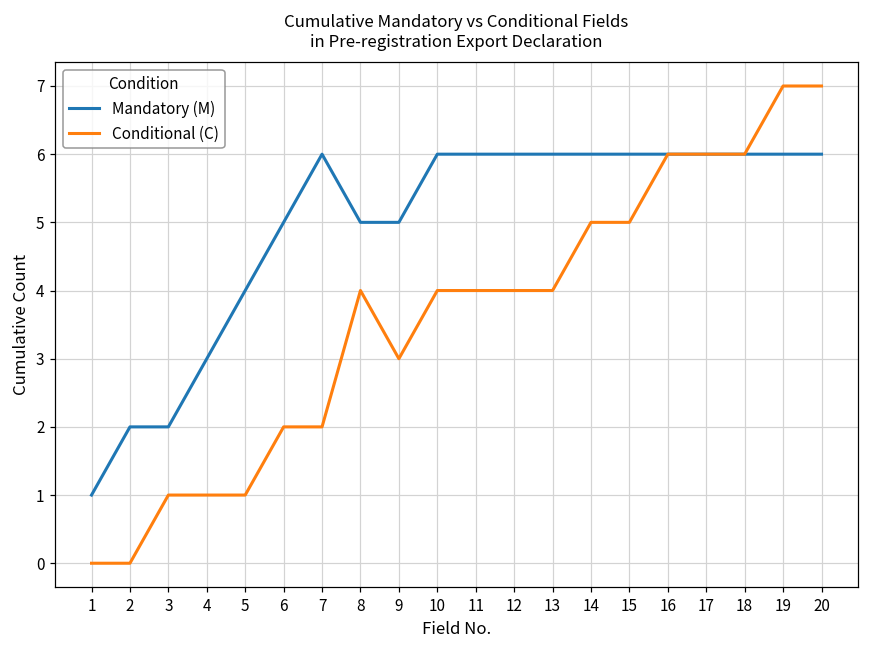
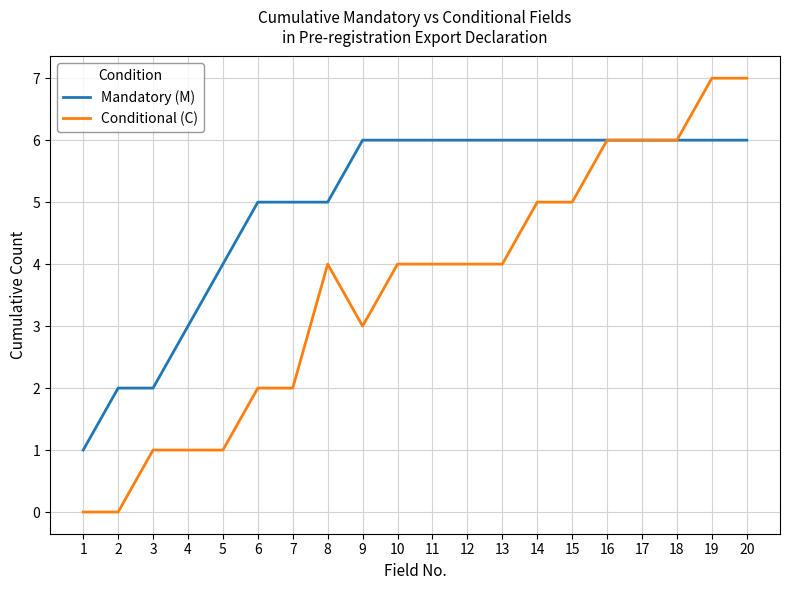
  {
    "Mandatory (M)": {
      "1": 1,
      "2": 2,
      "3": 2,
      "4": 3,
      "5": 4,
      "6": 5,
-     "7": 6,
+     "7": 5,
      "8": 5,
-     "9": 5,
+     "9": 6,
      "10": 6,
      "11": 6,
      "12": 6,
      "13": 6,
      "14": 6,
      "15": 6,
      "19": 6,
      "20": 6
    },
    "Conditional (C)": {
      "1": 0,
      "2": 0,
      "3": 1,
      "4": 1,
      "5": 1,
      "6": 2,
      "7": 2,
      "8": 4,
      "9": 3,
      "10": 4,
      "11": 4,
      "12": 4,
      "13": 4,
      "14": 5,
      "15": 5,
      "19": 7,
      "20": 7
    }
  }
